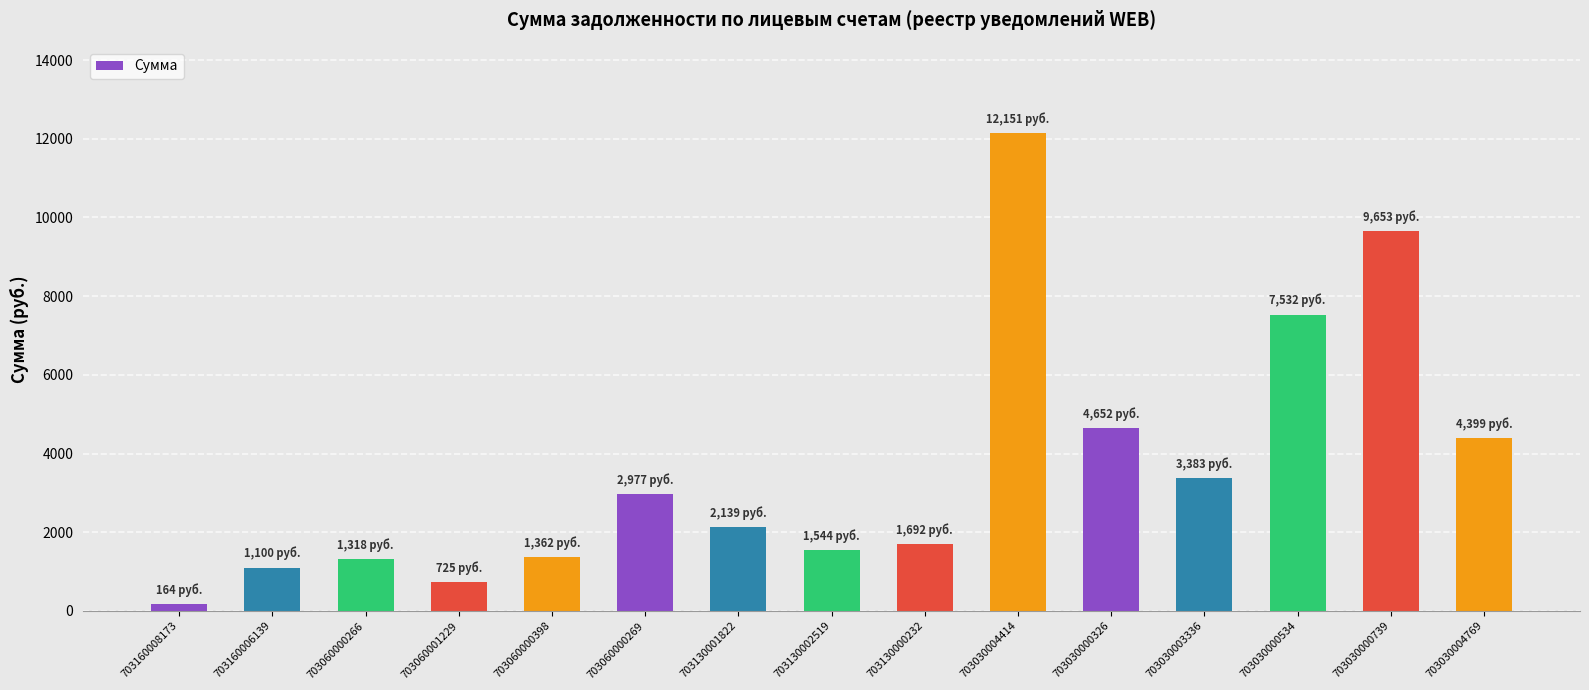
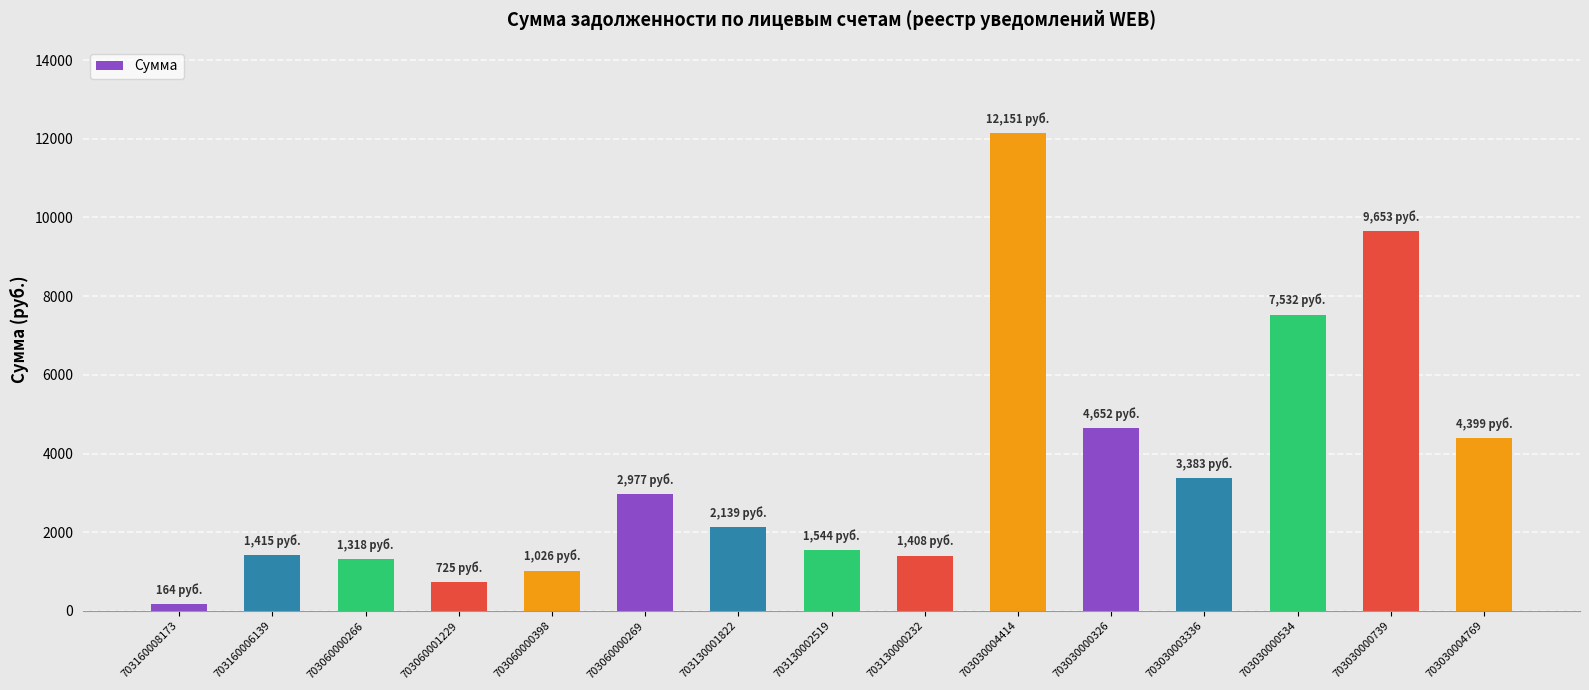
  {
    "703160008173": "164",
-   "703160006139": "1,100",
+   "703160006139": "1,415",
    "703060000266": "1,318",
    "703060001229": "725",
-   "703060000398": "1,362",
+   "703060000398": "1,026",
    "703060000269": "2,977",
    "703130001822": "2,139",
    "703130002519": "1,544",
-   "703130000232": "1,692",
+   "703130000232": "1,408",
    "703030004414": "12,151",
    "703030000326": "4,652",
    "703030003336": "3,383",
    "703030000534": "7,532",
    "703030000739": "9,653",
    "703030004769": "4,399"
  }
